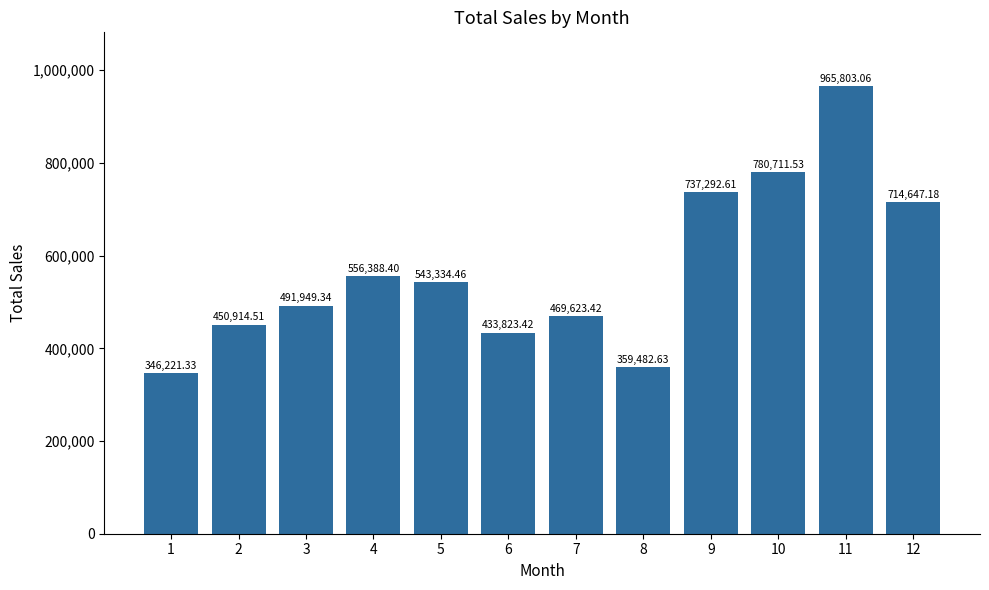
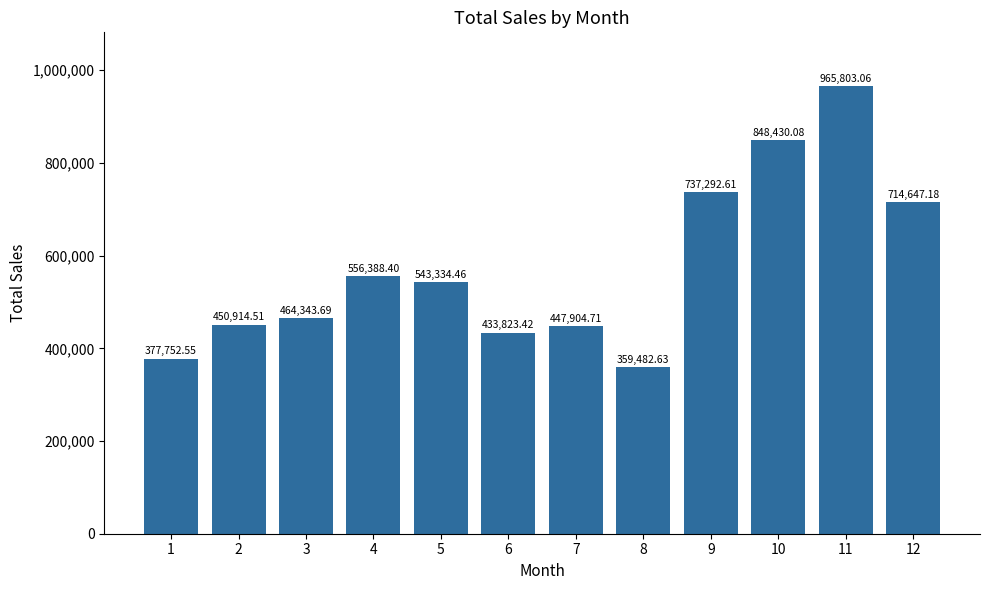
  {
-   "1": "346,221.33",
+   "1": "377,752.55",
    "2": "450,914.51",
-   "3": "491,949.34",
+   "3": "464,343.69",
    "4": "556,388.40",
    "5": "543,334.46",
    "6": "433,823.42",
-   "7": "469,623.42",
+   "7": "447,904.71",
    "8": "359,482.63",
    "9": "737,292.61",
-   "10": "780,711.53",
+   "10": "848,430.08",
    "11": "965,803.06",
    "12": "714,647.18"
  }
